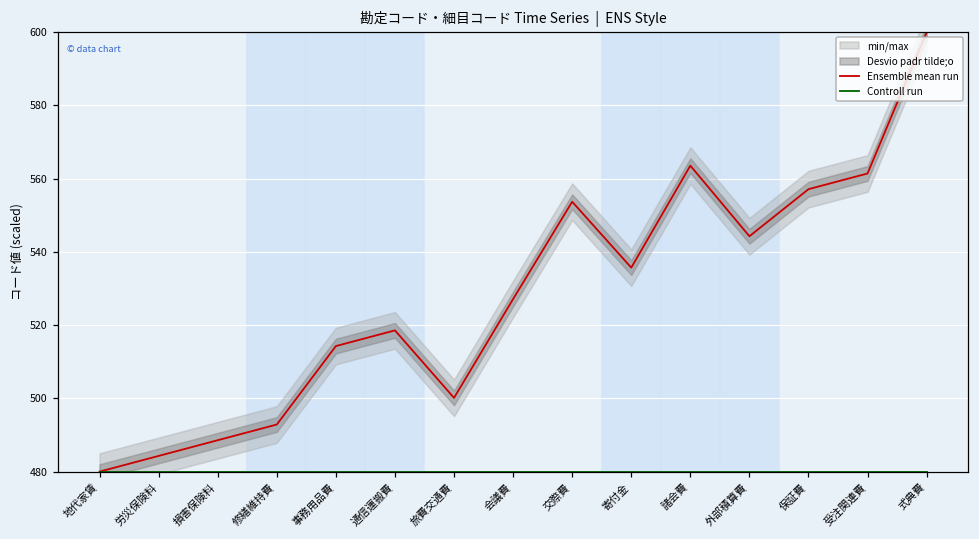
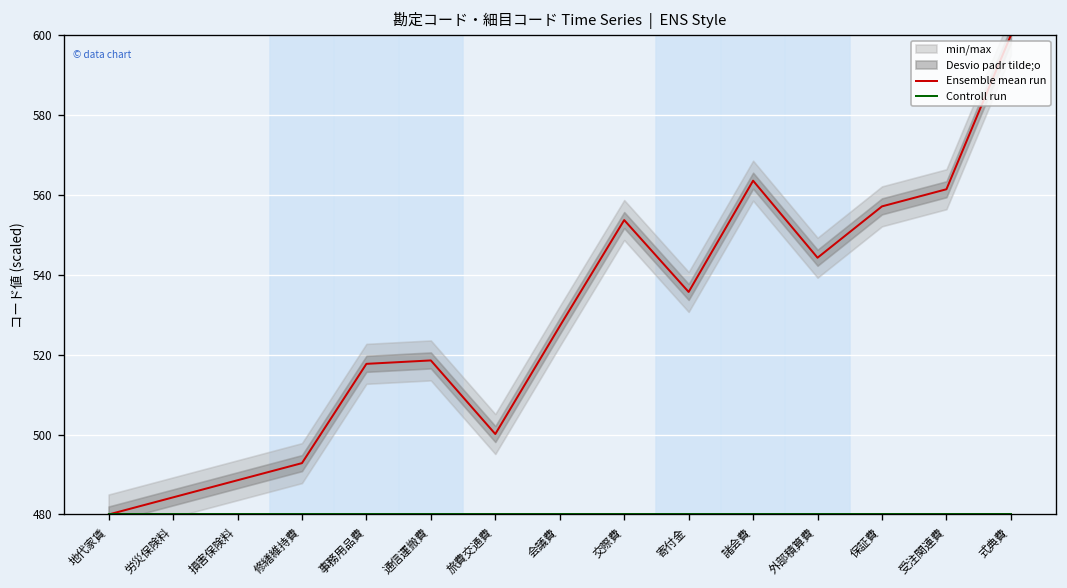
  {
    "Ensemble mean run": {
      "労災保険料": 484,
      "損害保険料": 489,
      "修繕維持費": 493,
-     "事務用品費": 514,
+     "事務用品費": 518,
      "通信運搬費": 519,
      "旅費交通費": 500,
      "会議費": 527,
      "交際費": 554,
      "寄付金": 536,
      "諸会費": 564,
      "外部積算費": 544,
      "保証費": 557,
      "受注関連費": 561,
      "式典費": 600
    },
    "Controll run": {
      "労災保険料": 480,
      "損害保険料": 480,
      "修繕維持費": 480,
      "事務用品費": 480,
      "通信運搬費": 480,
      "旅費交通費": 480,
      "会議費": 480,
      "交際費": 480,
      "寄付金": 480,
      "諸会費": 480,
      "外部積算費": 480,
      "保証費": 480,
      "受注関連費": 480,
      "式典費": 480
    }
  }
